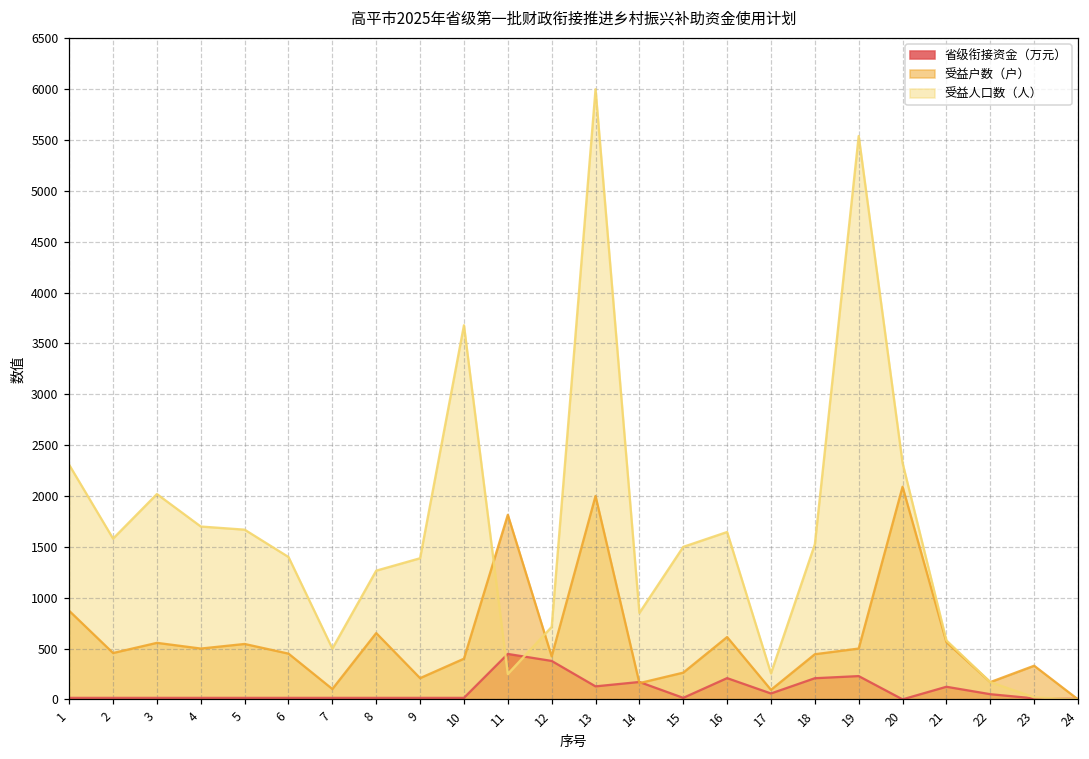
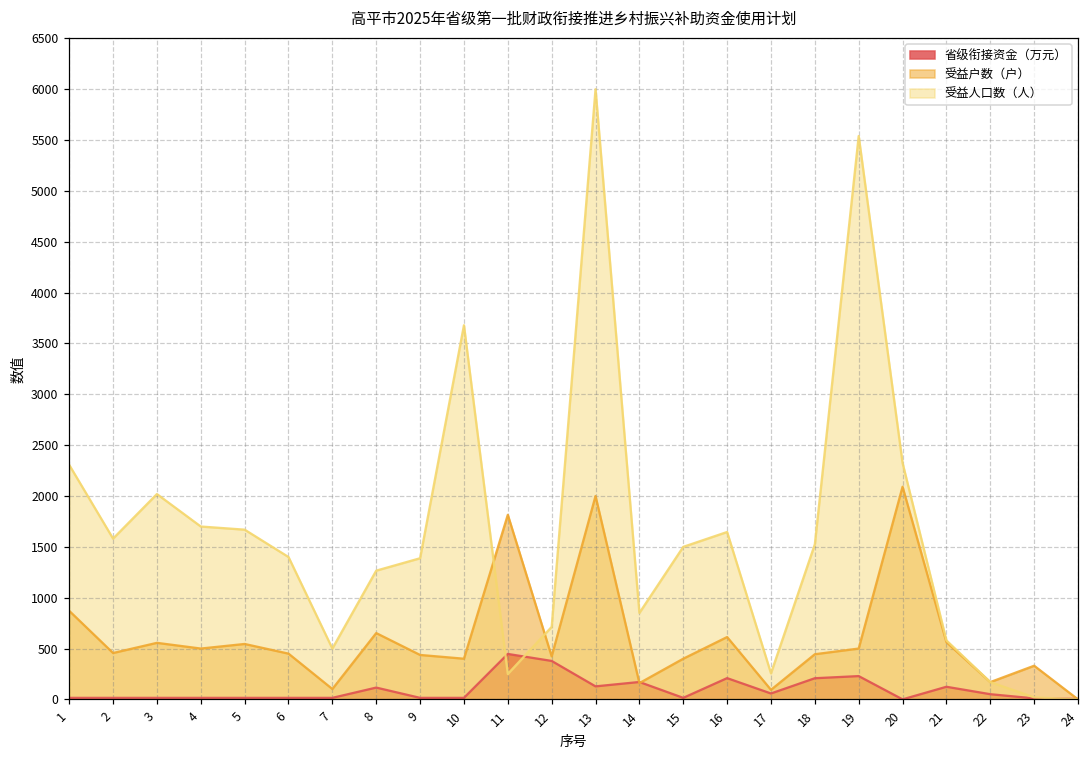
  {
    "省级衔接资金（万元）": {
      "1": 0,
      "2": 0,
      "3": 0,
      "4": 0,
      "5": 0,
      "6": 0,
      "7": 0,
-     "8": 0,
+     "8": 100,
      "9": 0,
      "10": 0,
      "11": 400,
      "12": 400,
      "13": 100,
      "15": 0,
      "16": 200,
      "17": 100,
      "18": 200,
      "19": 200,
      "20": 0,
      "21": 100,
      "22": 100
    },
    "受益户数（户）": {
      "1": 900,
      "2": 500,
      "3": 600,
      "4": 500,
      "5": 500,
      "6": 500,
      "7": 100,
      "8": 700,
-     "9": 200,
+     "9": 400,
      "10": 400,
      "11": 1800,
      "12": 400,
      "13": 2000,
-     "15": 300,
+     "15": 400,
      "16": 600,
      "17": 100,
      "18": 400,
      "19": 500,
      "20": 2100,
      "23": 300
    },
    "受益人口数（人）": {
      "1": 2300,
      "2": 1600,
      "3": 2000,
      "4": 1700,
      "5": 1700,
      "6": 1400,
      "7": 500,
      "8": 1300,
      "9": 1400,
      "10": 3700,
      "11": 300,
      "12": 700,
      "13": 6000,
      "14": 900,
      "15": 1500,
      "16": 1600,
      "17": 300,
      "18": 1500,
      "19": 5500,
      "20": 2300
    }
  }
